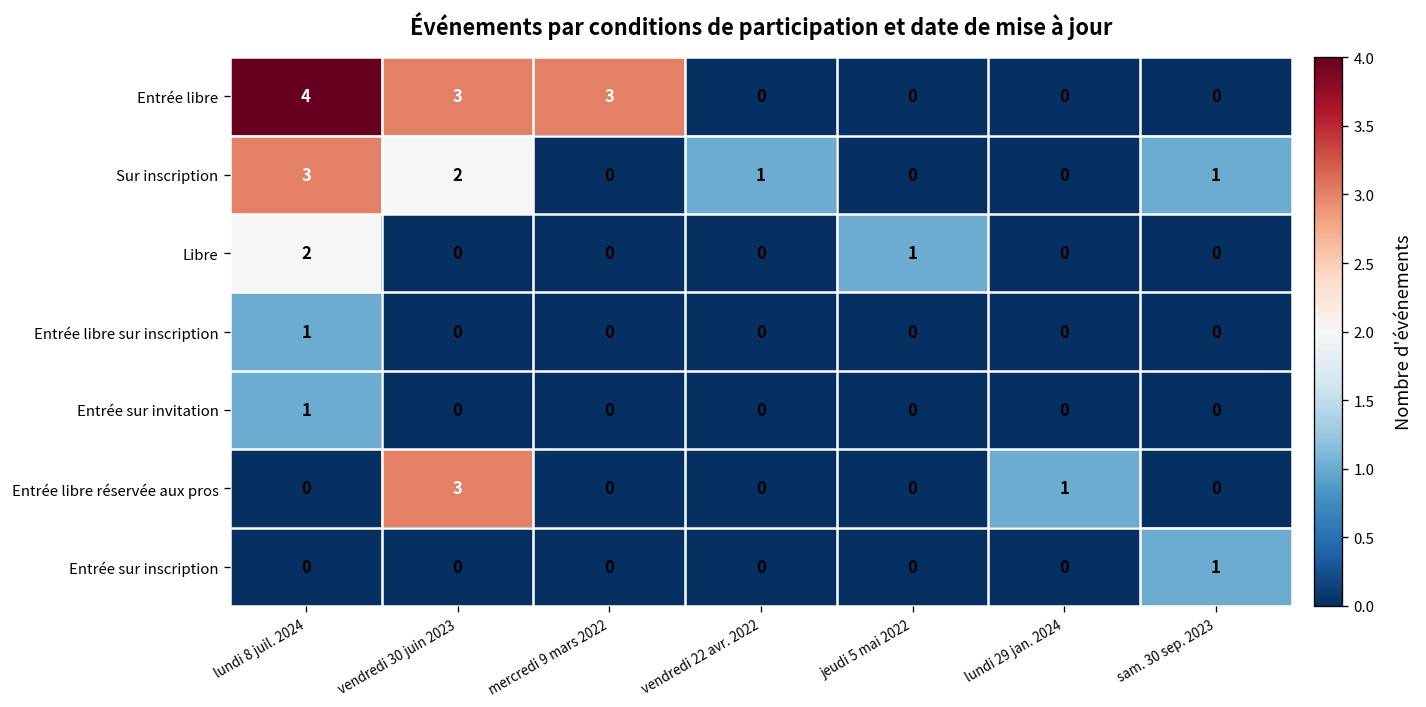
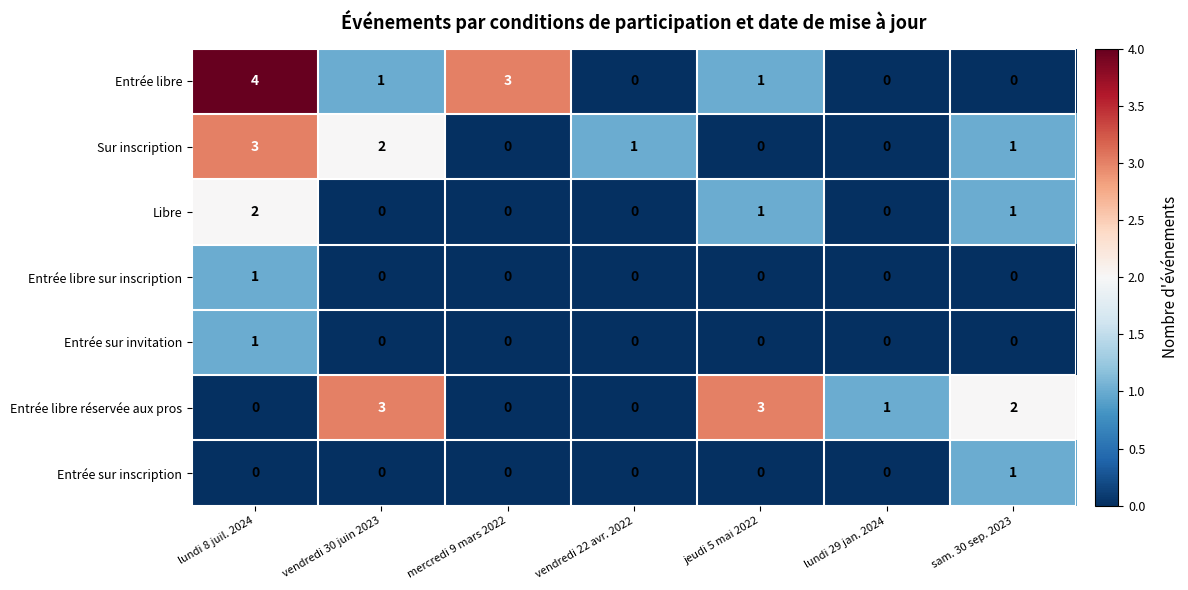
  {
    "Entrée libre": {
      "lundi 8 juil. 2024": 4,
-     "vendredi 30 juin 2023": 3,
+     "vendredi 30 juin 2023": 1,
      "mercredi 9 mars 2022": 3,
      "vendredi 22 avr. 2022": 0,
-     "jeudi 5 mai 2022": 0,
+     "jeudi 5 mai 2022": 1,
      "lundi 29 jan. 2024": 0,
      "sam. 30 sep. 2023": 0
    },
    "Sur inscription": {
      "lundi 8 juil. 2024": 3,
      "vendredi 30 juin 2023": 2,
      "mercredi 9 mars 2022": 0,
      "vendredi 22 avr. 2022": 1,
      "jeudi 5 mai 2022": 0,
      "lundi 29 jan. 2024": 0,
      "sam. 30 sep. 2023": 1
    },
    "Libre": {
      "lundi 8 juil. 2024": 2,
      "vendredi 30 juin 2023": 0,
      "mercredi 9 mars 2022": 0,
      "vendredi 22 avr. 2022": 0,
      "jeudi 5 mai 2022": 1,
      "lundi 29 jan. 2024": 0,
-     "sam. 30 sep. 2023": 0
+     "sam. 30 sep. 2023": 1
    },
    "Entrée libre sur inscription": {
      "lundi 8 juil. 2024": 1,
      "vendredi 30 juin 2023": 0,
      "mercredi 9 mars 2022": 0,
      "vendredi 22 avr. 2022": 0,
      "jeudi 5 mai 2022": 0,
      "lundi 29 jan. 2024": 0,
      "sam. 30 sep. 2023": 0
    },
    "Entrée sur invitation": {
      "lundi 8 juil. 2024": 1,
      "vendredi 30 juin 2023": 0,
      "mercredi 9 mars 2022": 0,
      "vendredi 22 avr. 2022": 0,
      "jeudi 5 mai 2022": 0,
      "lundi 29 jan. 2024": 0,
      "sam. 30 sep. 2023": 0
    },
    "Entrée libre réservée aux pros": {
      "lundi 8 juil. 2024": 0,
      "vendredi 30 juin 2023": 3,
      "mercredi 9 mars 2022": 0,
      "vendredi 22 avr. 2022": 0,
-     "jeudi 5 mai 2022": 0,
+     "jeudi 5 mai 2022": 3,
      "lundi 29 jan. 2024": 1,
-     "sam. 30 sep. 2023": 0
+     "sam. 30 sep. 2023": 2
    },
    "Entrée sur inscription": {
      "lundi 8 juil. 2024": 0,
      "vendredi 30 juin 2023": 0,
      "mercredi 9 mars 2022": 0,
      "vendredi 22 avr. 2022": 0,
      "jeudi 5 mai 2022": 0,
      "lundi 29 jan. 2024": 0,
      "sam. 30 sep. 2023": 1
    }
  }
